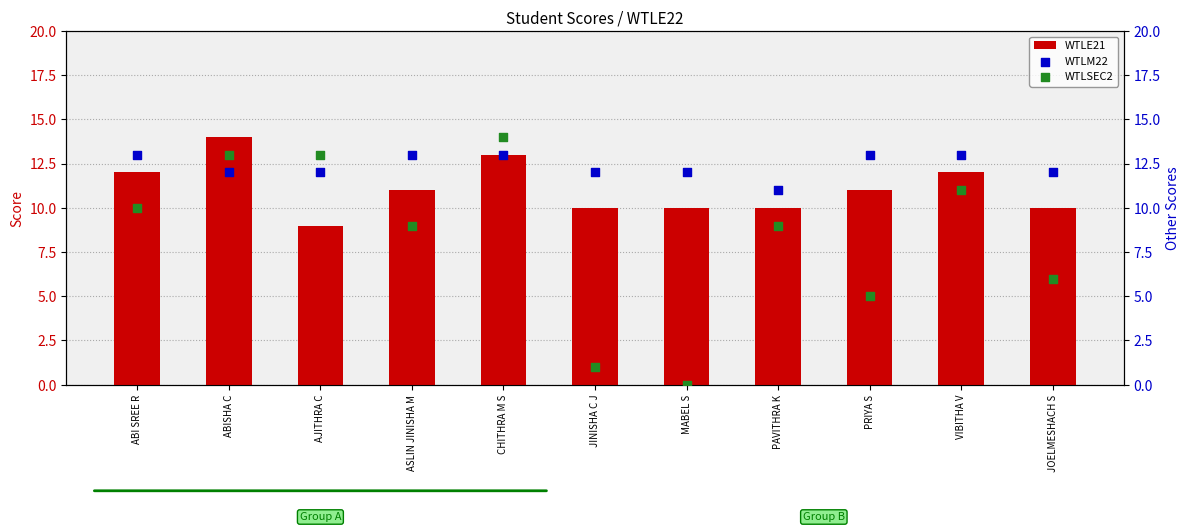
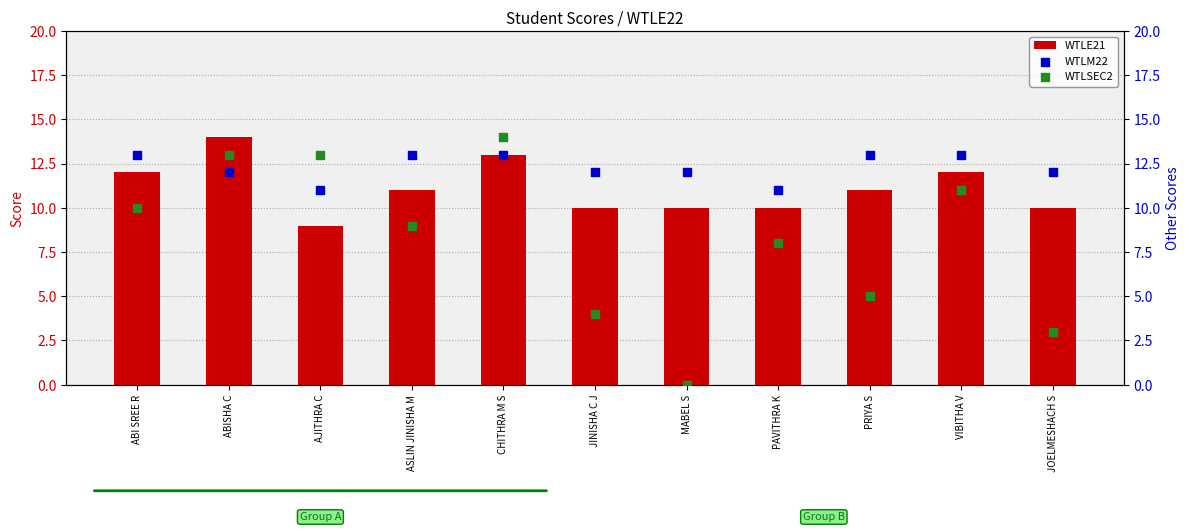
  {
    "WTLE21": {
      "ABI SREE R": 12.0,
      "ABISHA C": 14.0,
      "AJITHRA C": 9.0,
      "ASLIN JINISHA M": 11.0,
      "CHITHRA M S": 13.0,
      "JINISHA C J": 10.0,
      "MABEL S": 10.0,
      "PAVITHRA K": 10.0,
      "PRIYA S": 11.0,
      "VIBITHA V": 12.0,
      "JOELMESHACH S": 10.0
    },
    "WTLM22": {
-     "AJITHRA C": 12
+     "AJITHRA C": 11
    },
    "WTLSEC2": {
-     "JINISHA C J": 1,
-     "PAVITHRA K": 9,
-     "JOELMESHACH S": 6
+     "JINISHA C J": 4,
+     "PAVITHRA K": 8,
+     "JOELMESHACH S": 3
    }
  }
